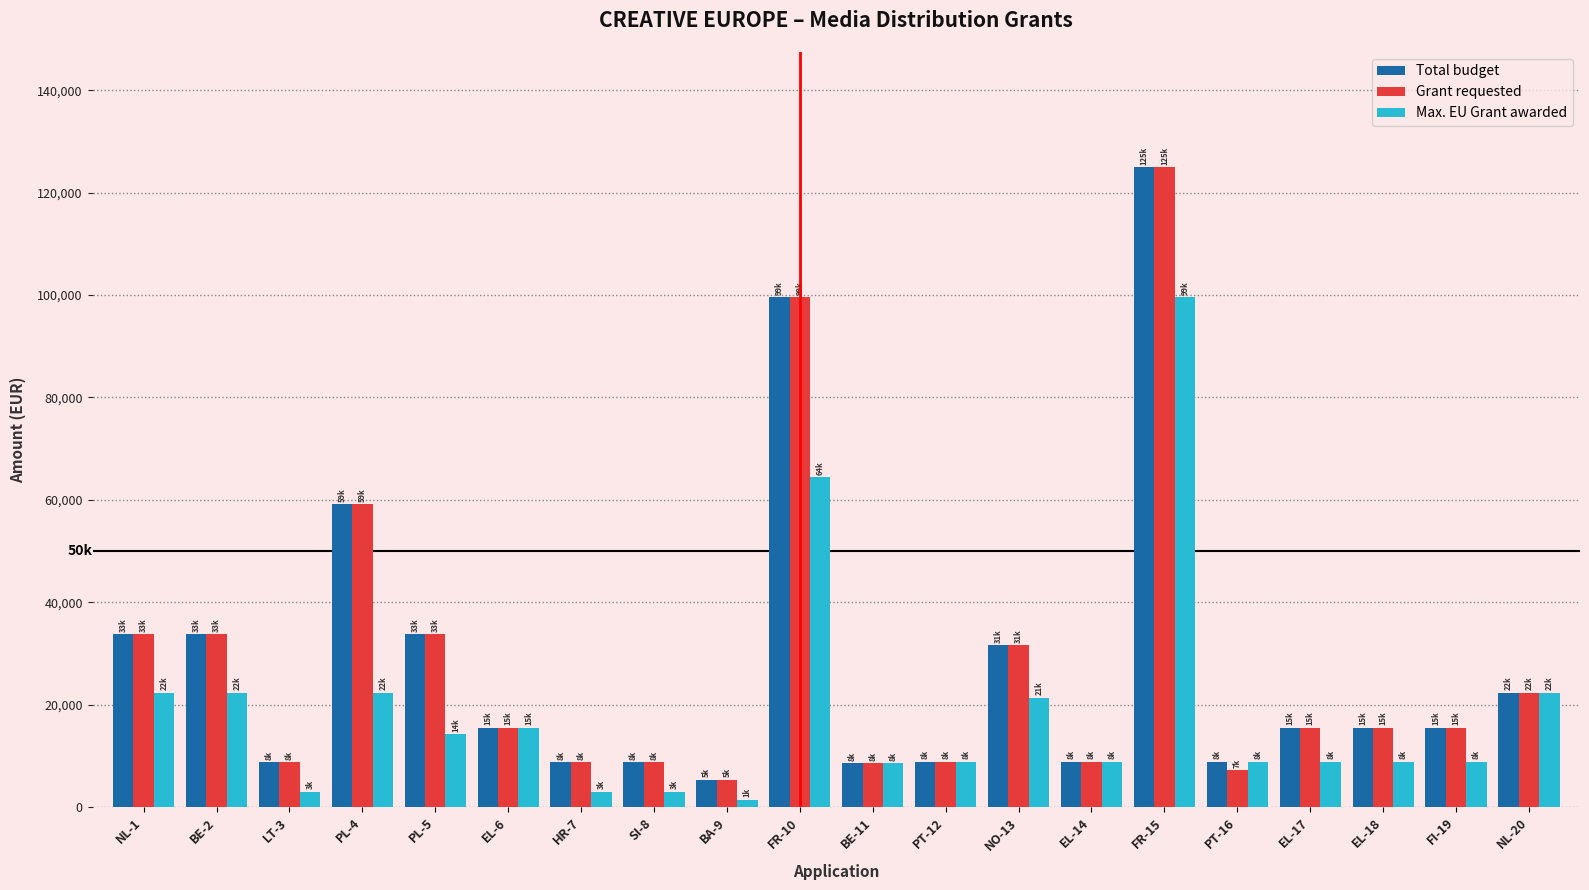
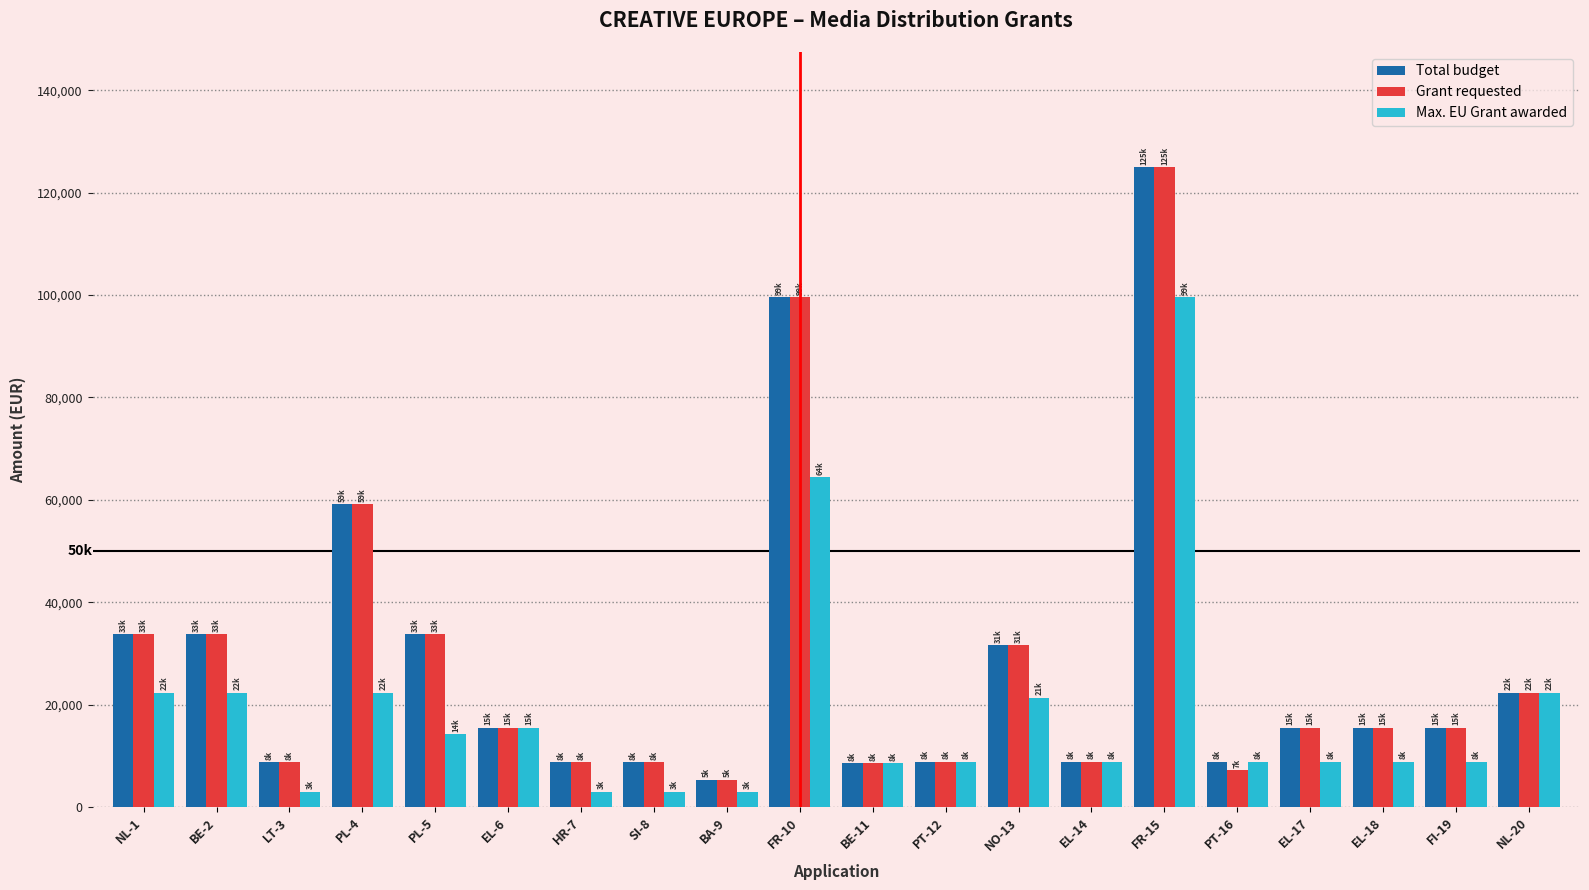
  {
    "Total budget": {
      "PL-4": "59k",
      "EL-6": "15k",
      "BA-9": "5k",
      "BE-11": "8k",
      "FR-15": "125k",
      "EL-17": "15k",
      "EL-18": "15k",
      "FI-19": "15k",
      "NL-20": "22k"
    },
    "Grant requested": {
      "PL-4": "59k",
      "EL-6": "15k",
      "BA-9": "5k",
      "BE-11": "8k",
      "FR-15": "125k",
      "PT-16": "7k",
      "EL-17": "15k",
      "EL-18": "15k",
      "FI-19": "15k",
      "NL-20": "22k"
    },
    "Max. EU Grant awarded": {
      "NL-1": "22k",
      "BE-2": "22k",
      "LT-3": "3k",
      "PL-4": "22k",
      "PL-5": "14k",
      "EL-6": "15k",
      "HR-7": "3k",
      "SI-8": "3k",
-     "BA-9": "1k",
+     "BA-9": "3k",
      "FR-10": "64k",
      "BE-11": "8k",
      "NO-13": "21k",
      "NL-20": "22k"
    }
  }
